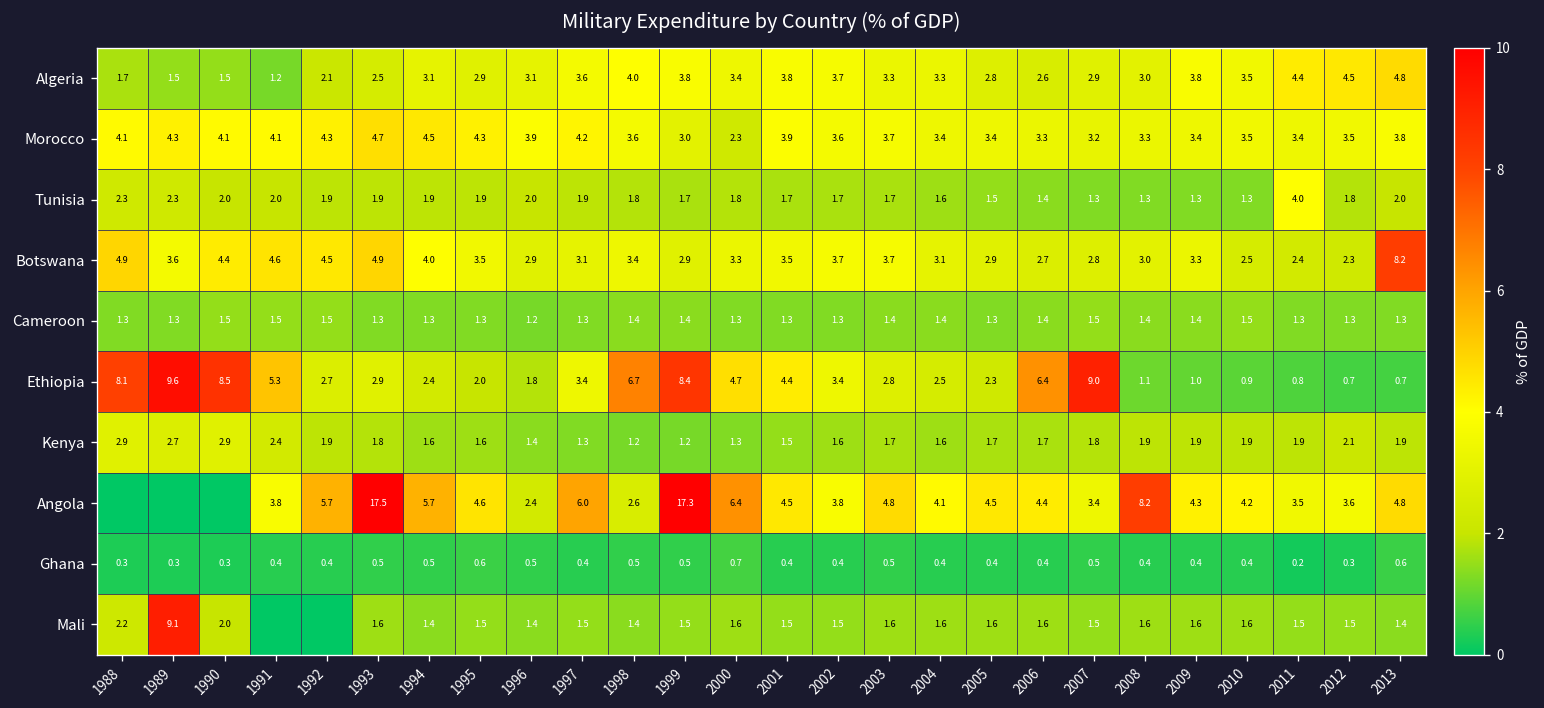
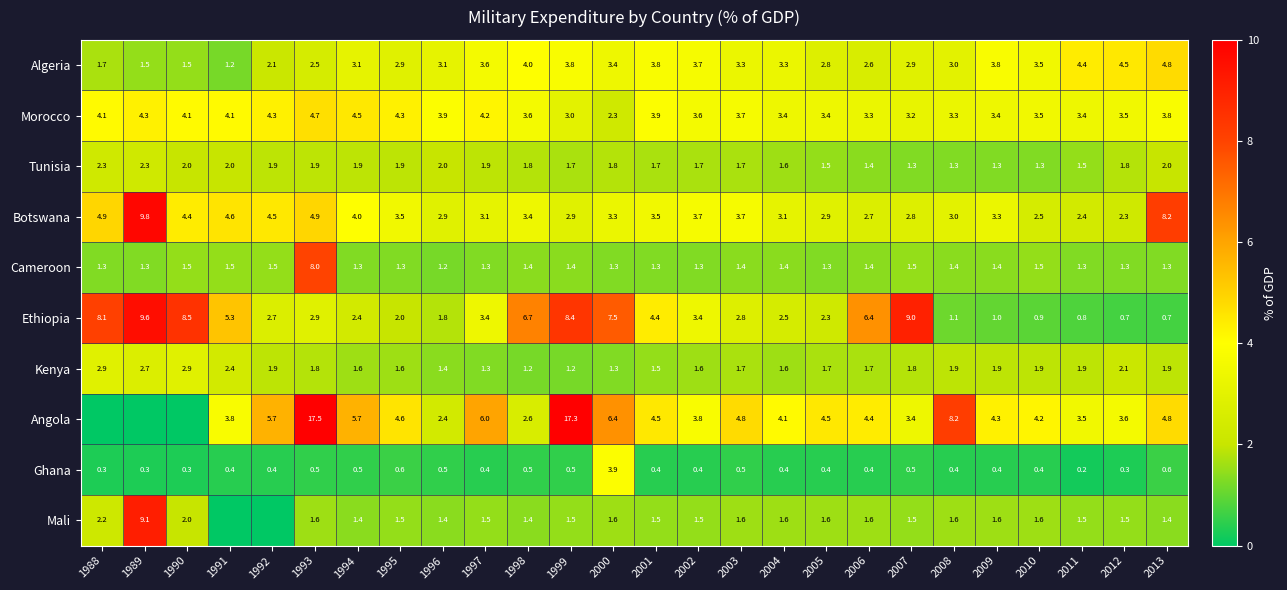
  {
    "Tunisia": {
      "1988": 2.3,
      "1989": 2.3,
      "1990": 2.0,
      "1991": 2.0,
      "1992": 1.9,
      "1993": 1.9,
      "1994": 1.9,
      "1995": 1.9,
      "1996": 2.0,
      "1997": 1.9,
      "1998": 1.8,
      "1999": 1.7,
      "2000": 1.8,
      "2001": 1.7,
      "2002": 1.7,
      "2003": 1.7,
      "2004": 1.6,
      "2005": 1.5,
      "2006": 1.4,
      "2007": 1.3,
      "2008": 1.3,
      "2009": 1.3,
      "2010": 1.3,
-     "2011": 4.0,
+     "2011": 1.5,
      "2012": 1.8,
      "2013": 2.0
    },
    "Botswana": {
      "1988": 4.9,
-     "1989": 3.6,
+     "1989": 9.8,
      "1990": 4.4,
      "1991": 4.6,
      "1992": 4.5,
      "1993": 4.9,
      "1994": 4.0,
      "1995": 3.5,
      "1996": 2.9,
      "1997": 3.1,
      "1998": 3.4,
      "1999": 2.9,
      "2000": 3.3,
      "2001": 3.5,
      "2002": 3.7,
      "2003": 3.7,
      "2004": 3.1,
      "2005": 2.9,
      "2006": 2.7,
      "2007": 2.8,
      "2008": 3.0,
      "2009": 3.3,
      "2010": 2.5,
      "2011": 2.4,
      "2012": 2.3,
      "2013": 8.2
    },
    "Cameroon": {
      "1988": 1.3,
      "1989": 1.3,
      "1990": 1.5,
      "1991": 1.5,
      "1992": 1.5,
-     "1993": 1.3,
+     "1993": 8.0,
      "1994": 1.3,
      "1995": 1.3,
      "1996": 1.2,
      "1997": 1.3,
      "1998": 1.4,
      "1999": 1.4,
      "2000": 1.3,
      "2001": 1.3,
      "2002": 1.3,
      "2003": 1.4,
      "2004": 1.4,
      "2005": 1.3,
      "2006": 1.4,
      "2007": 1.5,
      "2008": 1.4,
      "2009": 1.4,
      "2010": 1.5,
      "2011": 1.3,
      "2012": 1.3,
      "2013": 1.3
    },
    "Ethiopia": {
      "1988": 8.1,
      "1989": 9.6,
      "1990": 8.5,
      "1991": 5.3,
      "1992": 2.7,
      "1993": 2.9,
      "1994": 2.4,
      "1995": 2.0,
      "1996": 1.8,
      "1997": 3.4,
      "1998": 6.7,
      "1999": 8.4,
-     "2000": 4.7,
+     "2000": 7.5,
      "2001": 4.4,
      "2002": 3.4,
      "2003": 2.8,
      "2004": 2.5,
      "2005": 2.3,
      "2006": 6.4,
      "2007": 9.0,
      "2008": 1.1,
      "2009": 1.0,
      "2010": 0.9,
      "2011": 0.8,
      "2012": 0.7,
      "2013": 0.7
    },
    "Ghana": {
      "1988": 0.3,
      "1989": 0.3,
      "1990": 0.3,
      "1991": 0.4,
      "1992": 0.4,
      "1993": 0.5,
      "1994": 0.5,
      "1995": 0.6,
      "1996": 0.5,
      "1997": 0.4,
      "1998": 0.5,
      "1999": 0.5,
-     "2000": 0.7,
+     "2000": 3.9,
      "2001": 0.4,
      "2002": 0.4,
      "2003": 0.5,
      "2004": 0.4,
      "2005": 0.4,
      "2006": 0.4,
      "2007": 0.5,
      "2008": 0.4,
      "2009": 0.4,
      "2010": 0.4,
      "2011": 0.2,
      "2012": 0.3,
      "2013": 0.6
    }
  }
